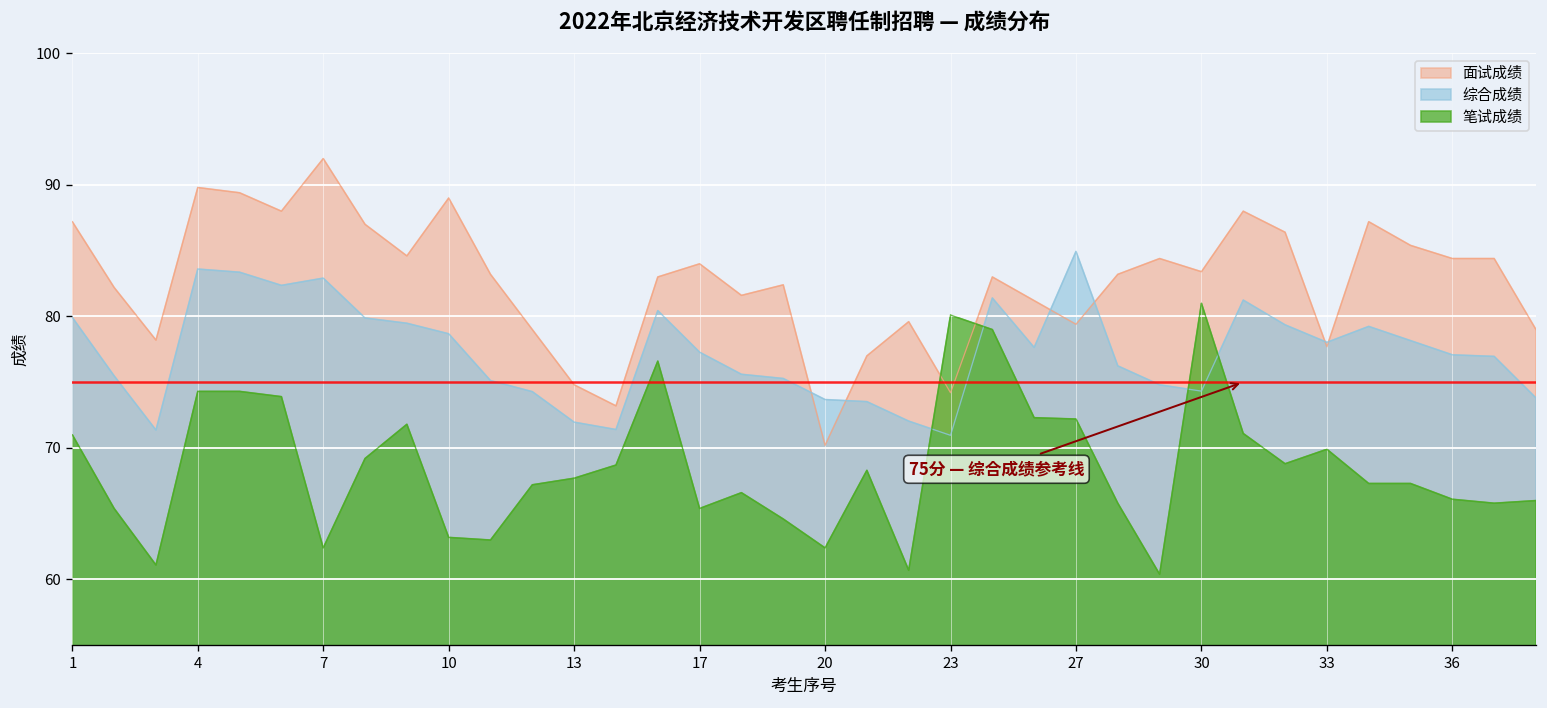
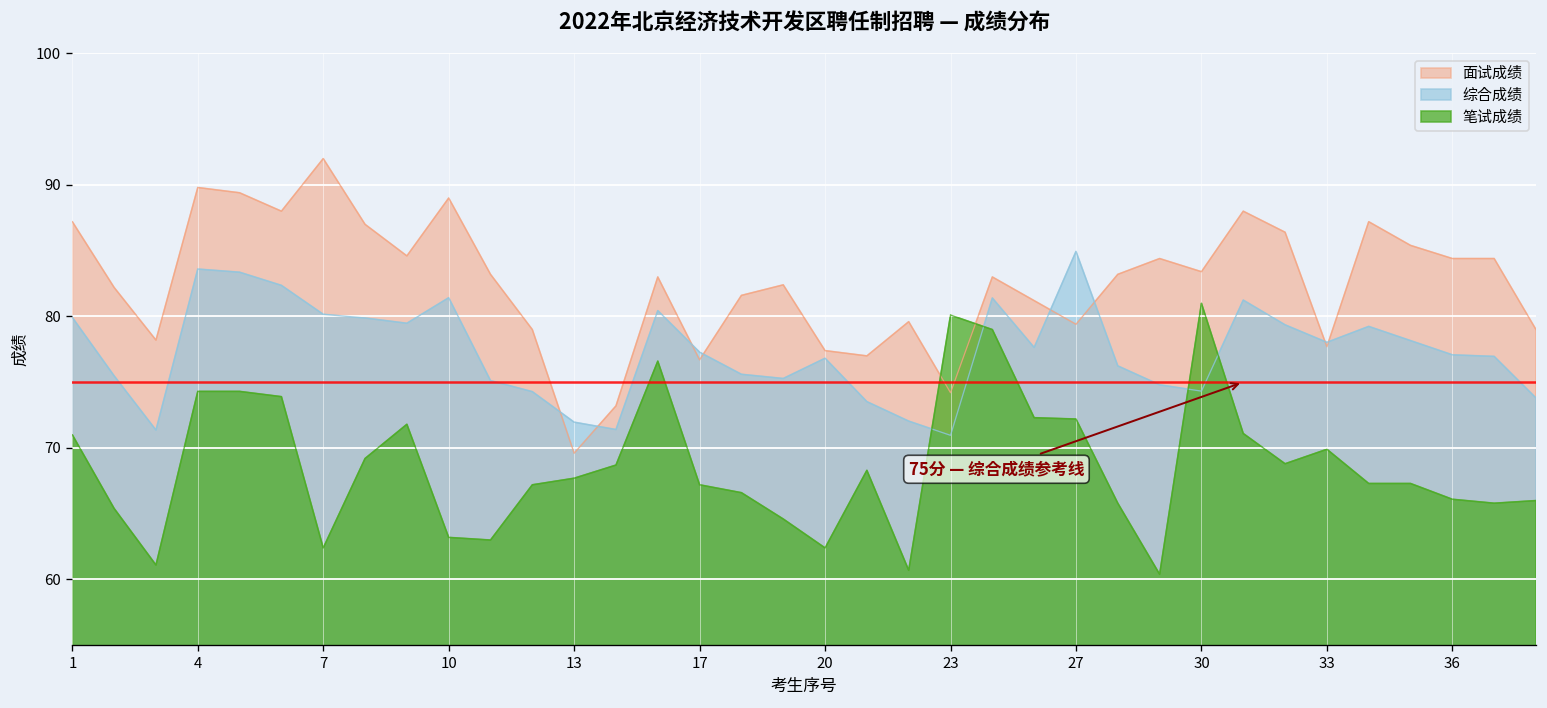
  {
    "面试成绩": {
      "1": 87.2,
      "4": 89.8,
      "7": 92.0,
      "10": 89.0,
-     "13": 74.8,
-     "17": 84.0,
-     "20": 70.2,
+     "13": 69.6,
+     "17": 76.7,
+     "20": 77.4,
      "27": 79.4,
      "30": 83.4,
      "33": 77.7,
      "36": 84.4
    },
    "综合成绩": {
      "1": 79.9,
      "4": 83.6,
-     "7": 82.9,
-     "10": 78.7,
+     "7": 80.2,
+     "10": 81.4,
      "13": 72.0,
      "17": 77.3,
-     "20": 73.7,
+     "20": 76.8,
      "27": 84.9,
      "33": 78.0,
      "36": 77.1
    },
    "笔试成绩": {
      "1": 71.0,
      "4": 74.3,
      "7": 62.4,
      "10": 63.2,
      "13": 67.7,
-     "17": 65.4,
+     "17": 67.2,
      "20": 62.4,
      "23": 80.1,
      "30": 81.0,
      "33": 69.9,
      "36": 66.1
    }
  }
